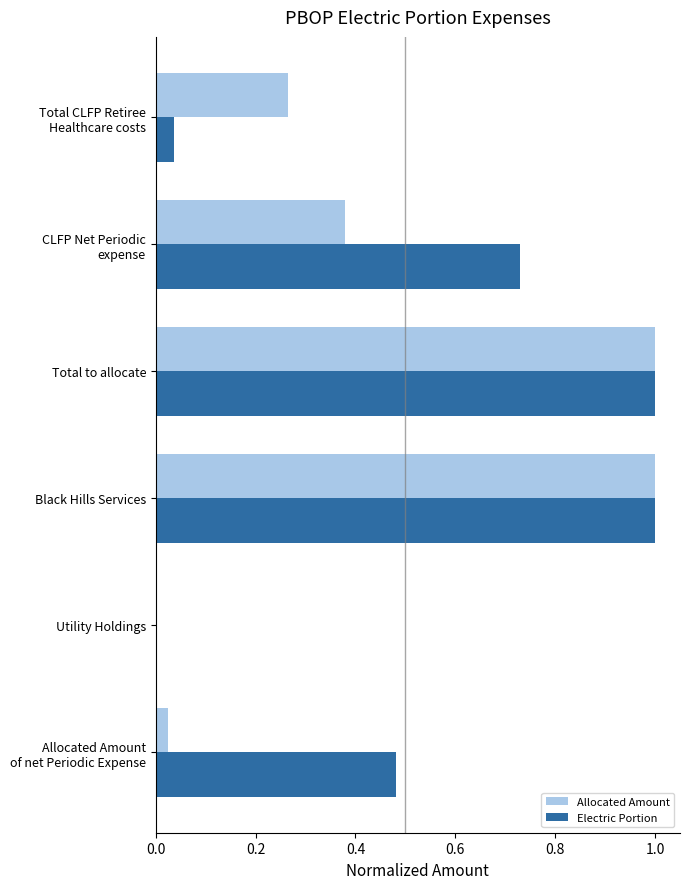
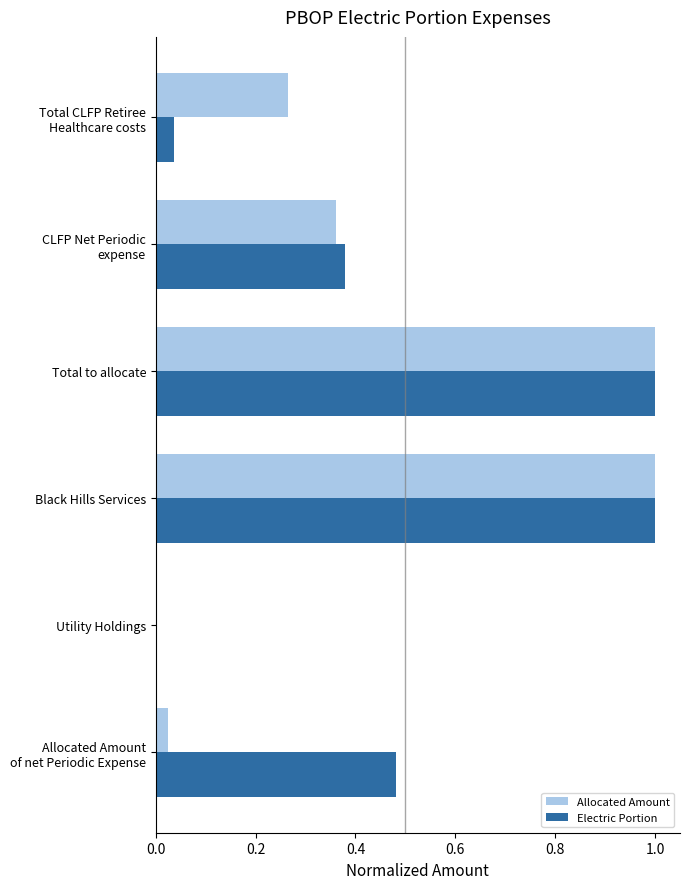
  {
    "Allocated Amount": {
      "Total CLFP Retiree Healthcare costs": 0.27,
-     "CLFP Net Periodic expense": 0.38,
+     "CLFP Net Periodic expense": 0.36,
      "Total to allocate": 1.00,
      "Black Hills Services": 1.00,
      "Utility Holdings": 0.00,
      "Allocated Amount of net Periodic Expense": 0.03
    },
    "Electric Portion": {
      "Total CLFP Retiree Healthcare costs": 0.04,
-     "CLFP Net Periodic expense": 0.73,
+     "CLFP Net Periodic expense": 0.38,
      "Total to allocate": 1.00,
      "Black Hills Services": 1.00,
      "Utility Holdings": 0.00,
      "Allocated Amount of net Periodic Expense": 0.48
    }
  }
